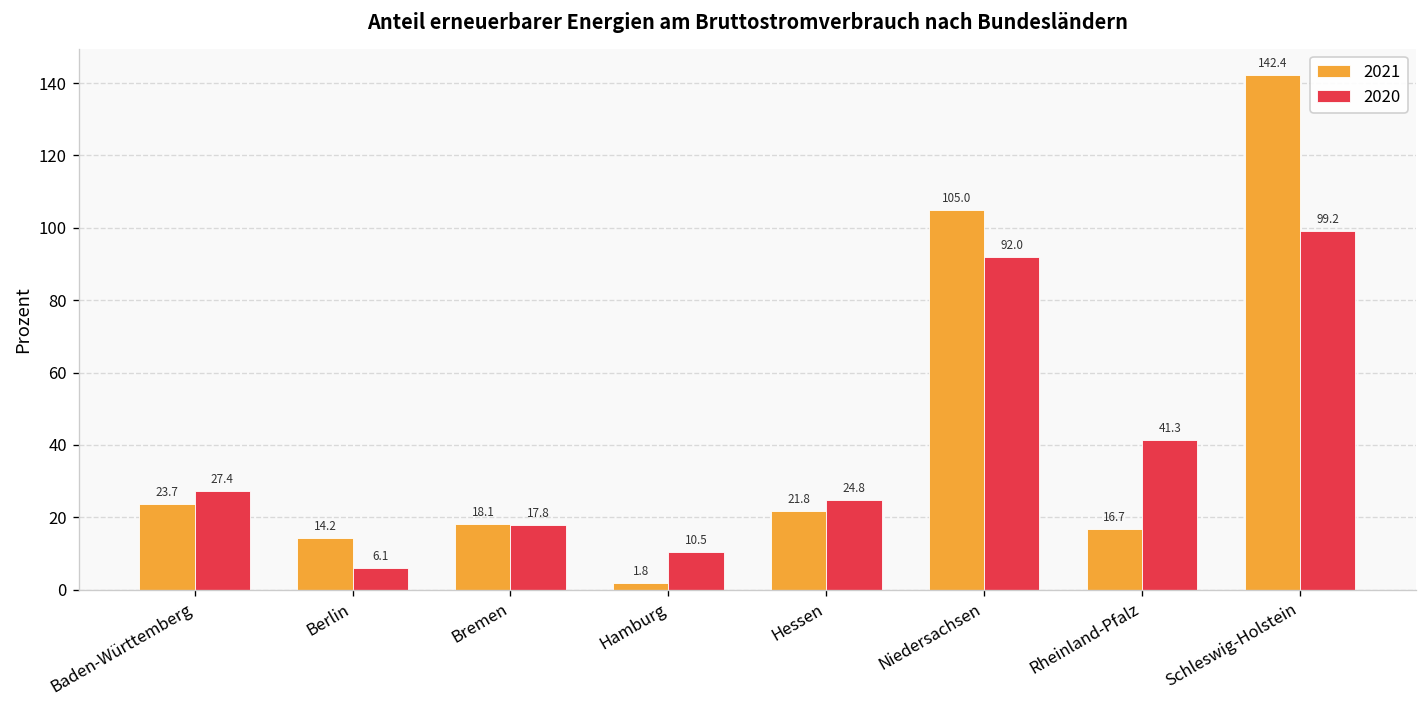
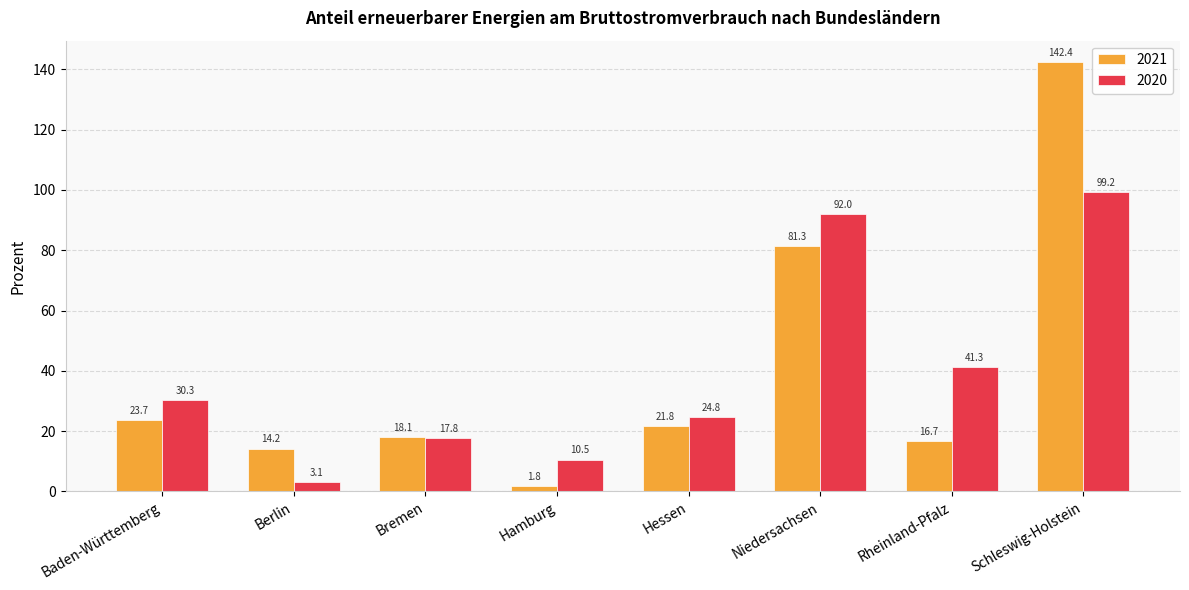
  {
    "2021": {
      "Baden-Württemberg": 23.7,
      "Berlin": 14.2,
      "Bremen": 18.1,
      "Hamburg": 1.8,
      "Hessen": 21.8,
-     "Niedersachsen": 105.0,
+     "Niedersachsen": 81.3,
      "Rheinland-Pfalz": 16.7,
      "Schleswig-Holstein": 142.4
    },
    "2020": {
-     "Baden-Württemberg": 27.4,
-     "Berlin": 6.1,
+     "Baden-Württemberg": 30.3,
+     "Berlin": 3.1,
      "Bremen": 17.8,
      "Hamburg": 10.5,
      "Hessen": 24.8,
      "Niedersachsen": 92.0,
      "Rheinland-Pfalz": 41.3,
      "Schleswig-Holstein": 99.2
    }
  }
